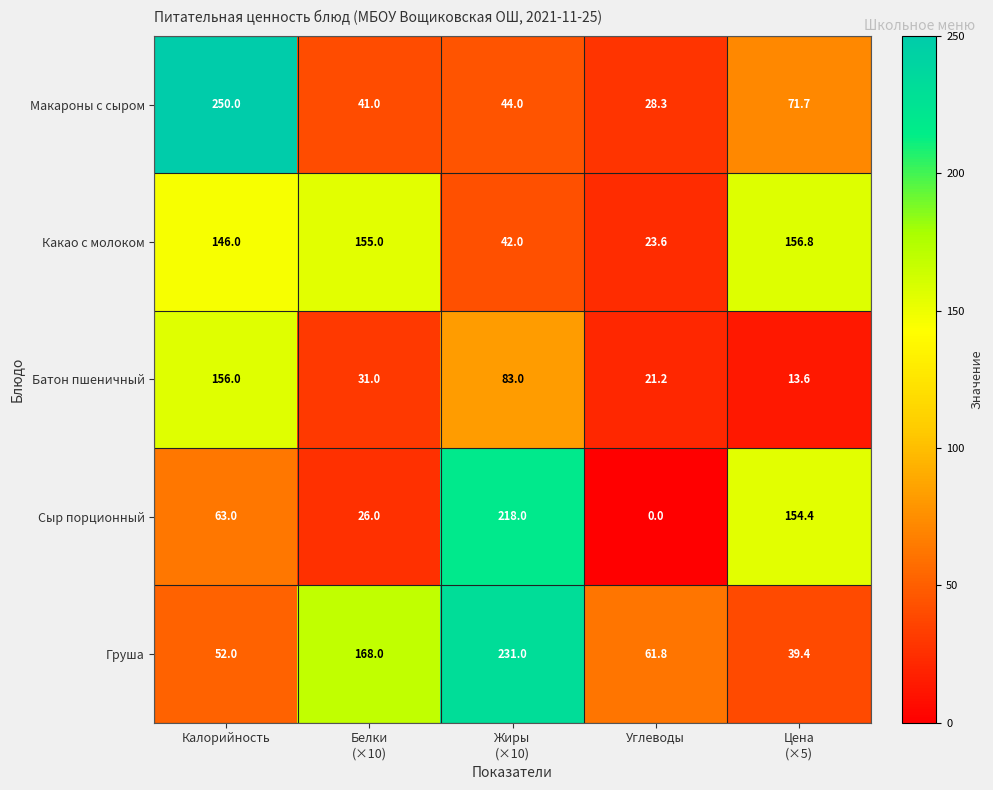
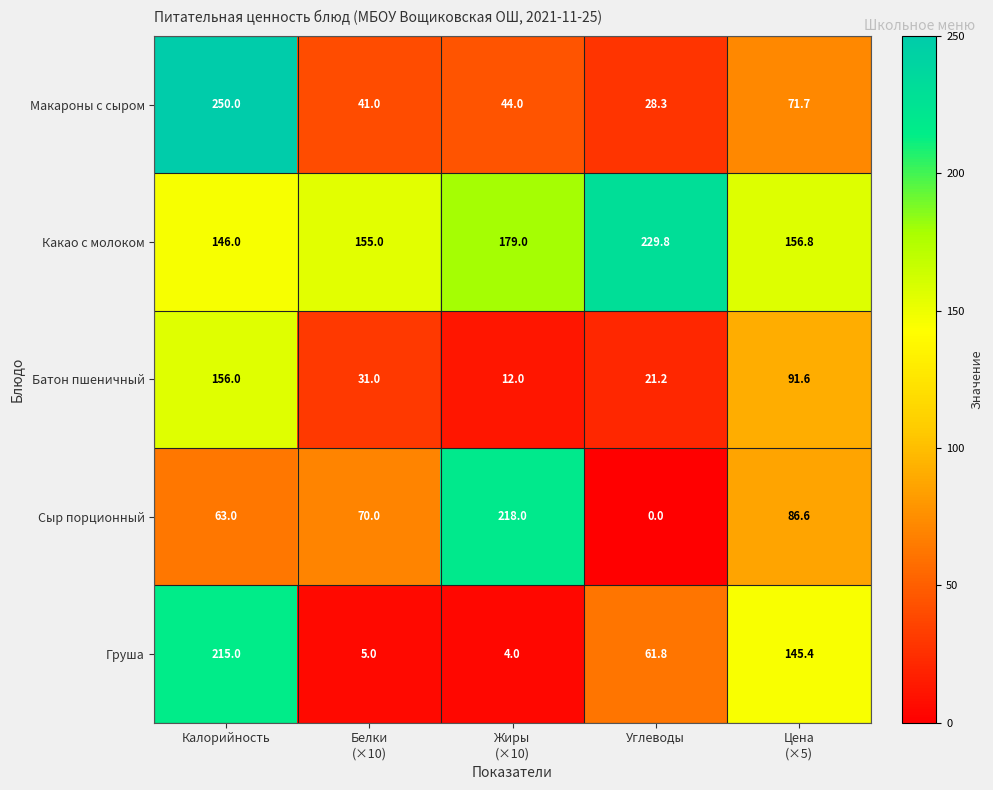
  {
    "Макароны с сыром": {
      "Калорийность": 250.0,
      "Белки (×10)": 41.0,
      "Жиры (×10)": 44.0,
      "Углеводы": 28.3,
      "Цена (×5)": 71.7
    },
    "Какао с молоком": {
      "Калорийность": 146.0,
      "Белки (×10)": 155.0,
-     "Жиры (×10)": 42.0,
-     "Углеводы": 23.6,
+     "Жиры (×10)": 179.0,
+     "Углеводы": 229.8,
      "Цена (×5)": 156.8
    },
    "Батон пшеничный": {
      "Калорийность": 156.0,
      "Белки (×10)": 31.0,
-     "Жиры (×10)": 83.0,
+     "Жиры (×10)": 12.0,
      "Углеводы": 21.2,
-     "Цена (×5)": 13.6
+     "Цена (×5)": 91.6
    },
    "Сыр порционный": {
      "Калорийность": 63.0,
-     "Белки (×10)": 26.0,
+     "Белки (×10)": 70.0,
      "Жиры (×10)": 218.0,
      "Углеводы": 0.0,
-     "Цена (×5)": 154.4
+     "Цена (×5)": 86.6
    },
    "Груша": {
-     "Калорийность": 52.0,
-     "Белки (×10)": 168.0,
-     "Жиры (×10)": 231.0,
+     "Калорийность": 215.0,
+     "Белки (×10)": 5.0,
+     "Жиры (×10)": 4.0,
      "Углеводы": 61.8,
-     "Цена (×5)": 39.4
+     "Цена (×5)": 145.4
    }
  }
